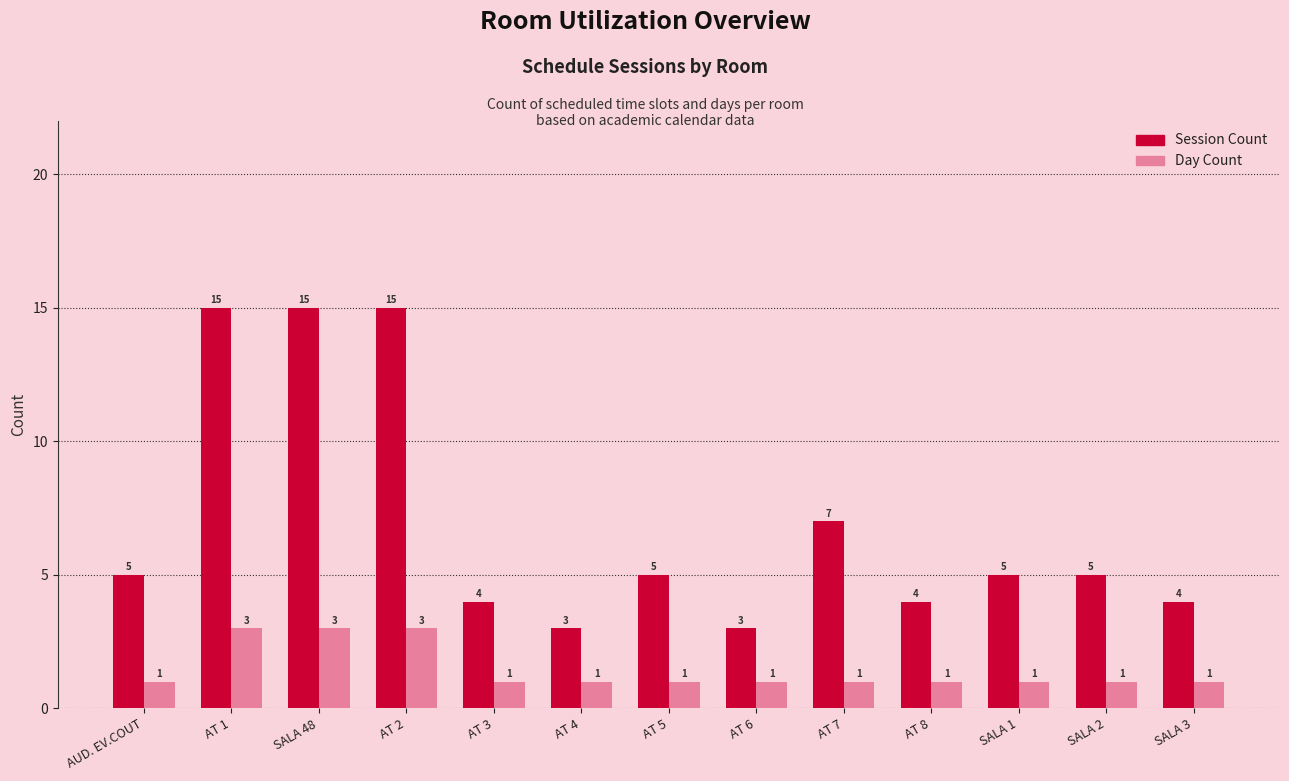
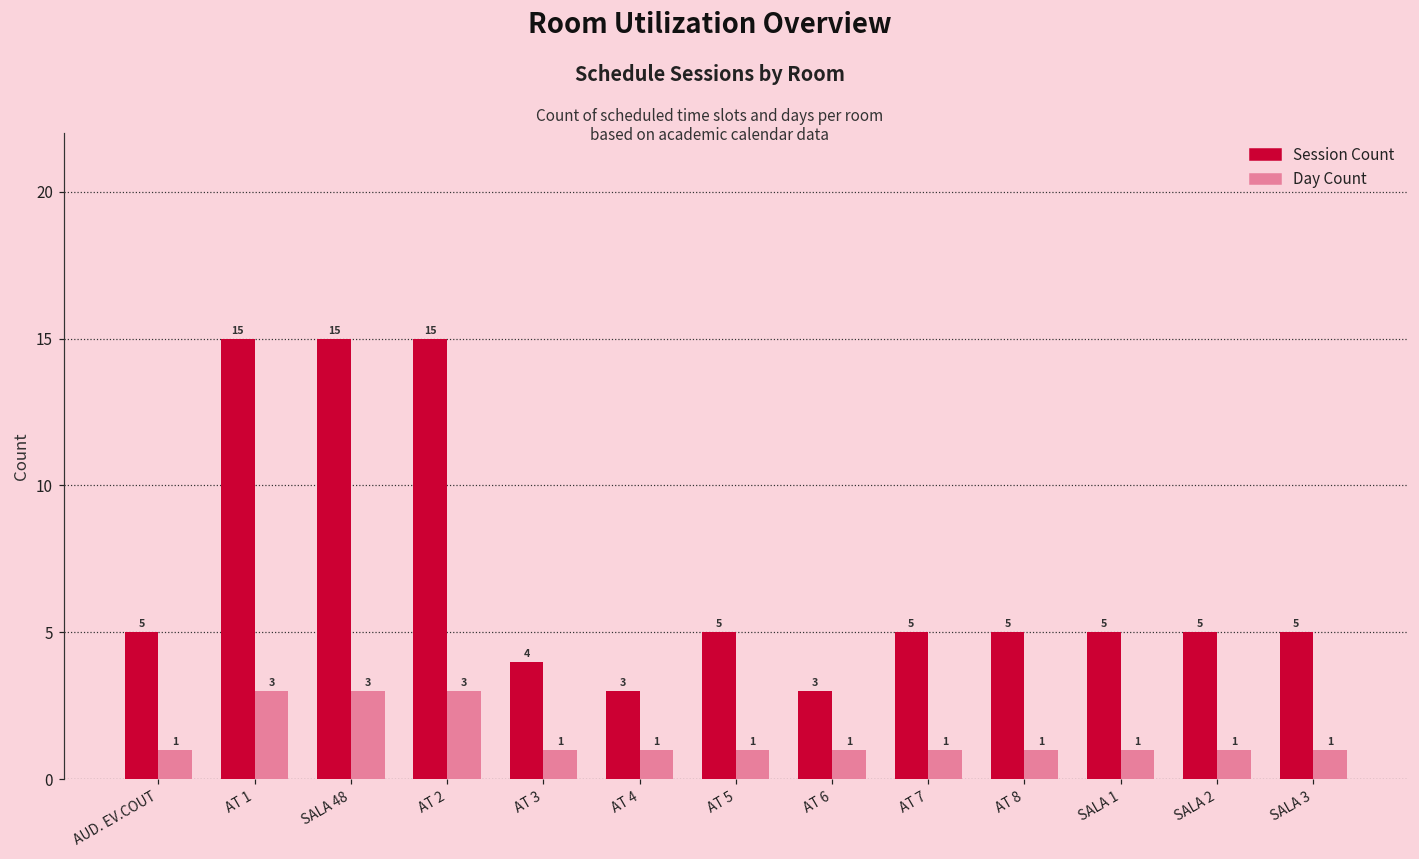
  {
    "Session Count": {
      "AUD. EV.COUT": 5,
      "AT 1": 15,
      "SALA 48": 15,
      "AT 2": 15,
      "AT 3": 4,
      "AT 4": 3,
      "AT 5": 5,
      "AT 6": 3,
-     "AT 7": 7,
-     "AT 8": 4,
+     "AT 7": 5,
+     "AT 8": 5,
      "SALA 1": 5,
      "SALA 2": 5,
-     "SALA 3": 4
+     "SALA 3": 5
    },
    "Day Count": {
      "AUD. EV.COUT": 1,
      "AT 1": 3,
      "SALA 48": 3,
      "AT 2": 3,
      "AT 3": 1,
      "AT 4": 1,
      "AT 5": 1,
      "AT 6": 1,
      "AT 7": 1,
      "AT 8": 1,
      "SALA 1": 1,
      "SALA 2": 1,
      "SALA 3": 1
    }
  }
